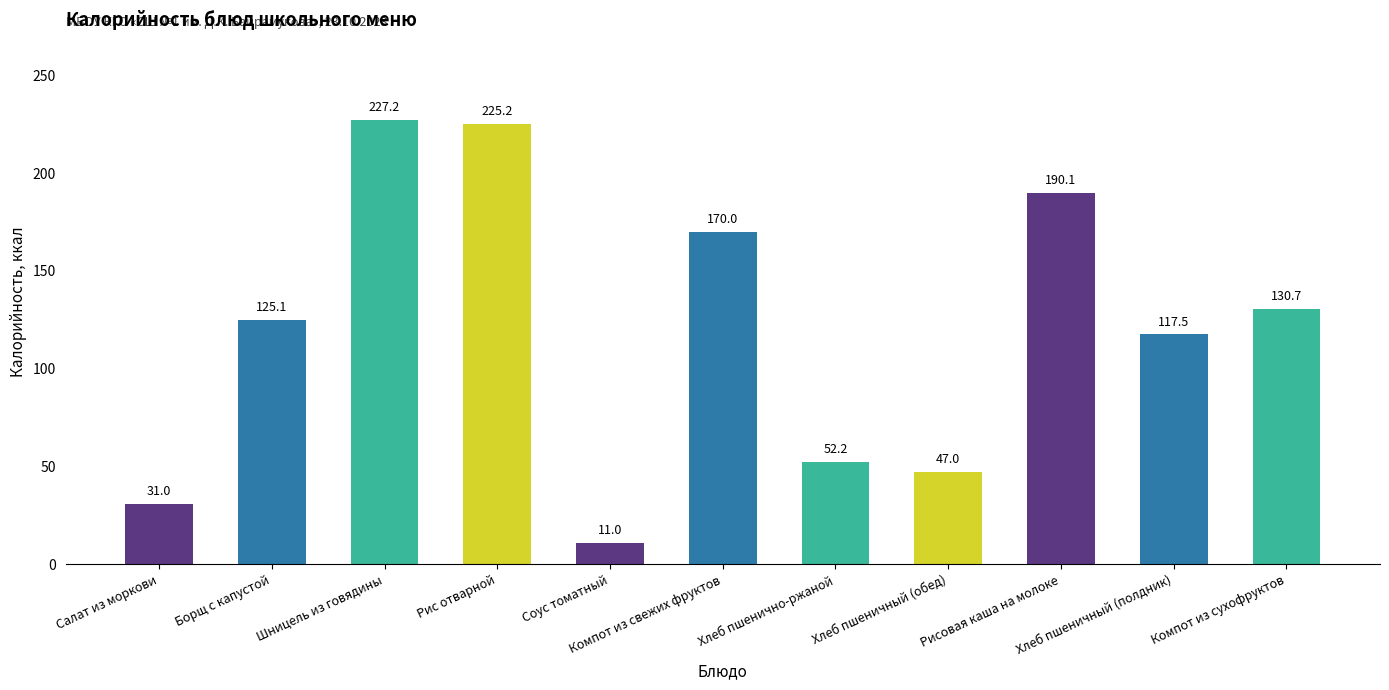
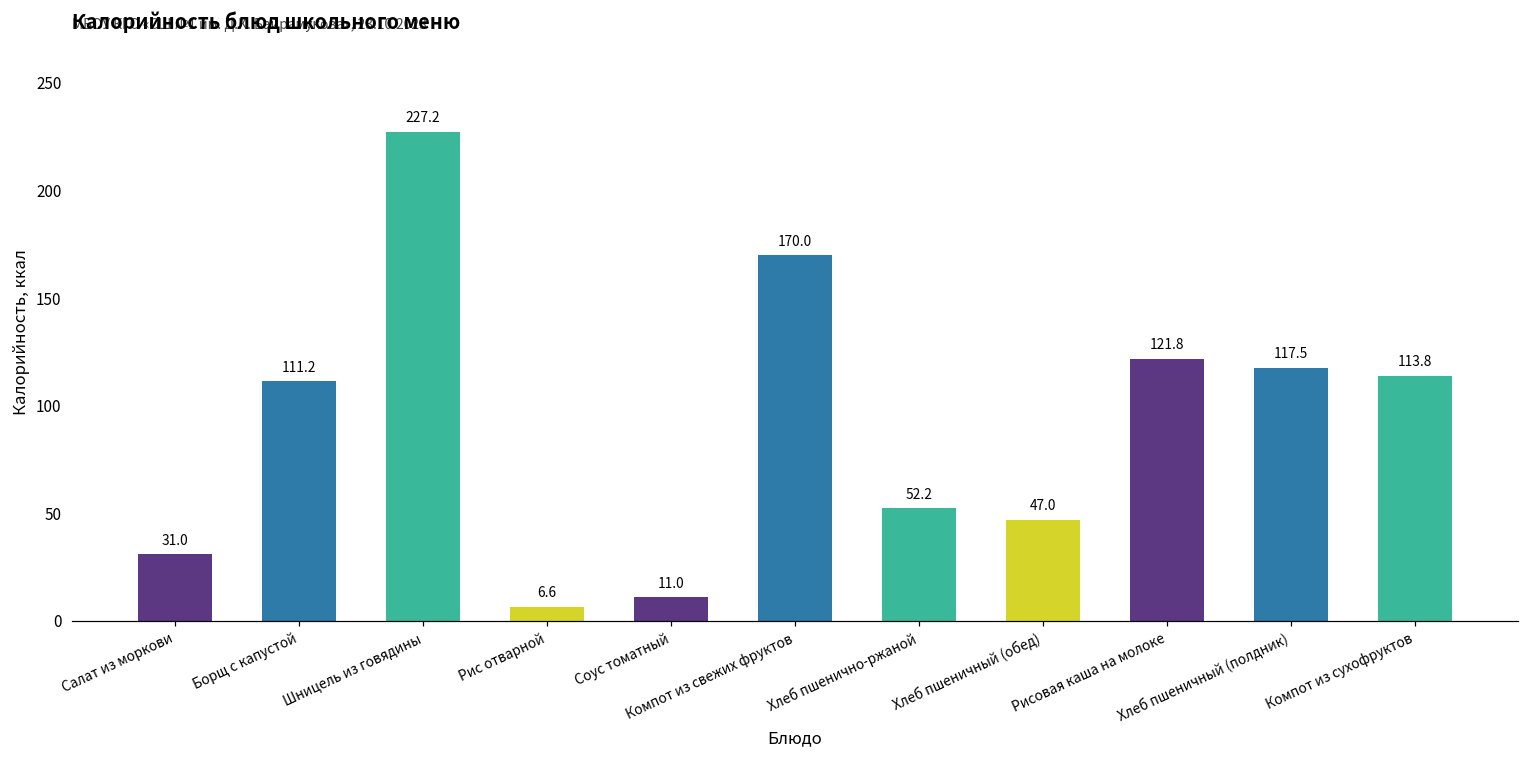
  {
    "Салат из моркови": 31.0,
-   "Борщ с капустой": 125.1,
+   "Борщ с капустой": 111.2,
    "Шницель из говядины": 227.2,
-   "Рис отварной": 225.2,
+   "Рис отварной": 6.6,
    "Соус томатный": 11.0,
    "Компот из свежих фруктов": 170.0,
    "Хлеб пшенично-ржаной": 52.2,
    "Хлеб пшеничный (обед)": 47.0,
-   "Рисовая каша на молоке": 190.1,
+   "Рисовая каша на молоке": 121.8,
    "Хлеб пшеничный (полдник)": 117.5,
-   "Компот из сухофруктов": 130.7
+   "Компот из сухофруктов": 113.8
  }
